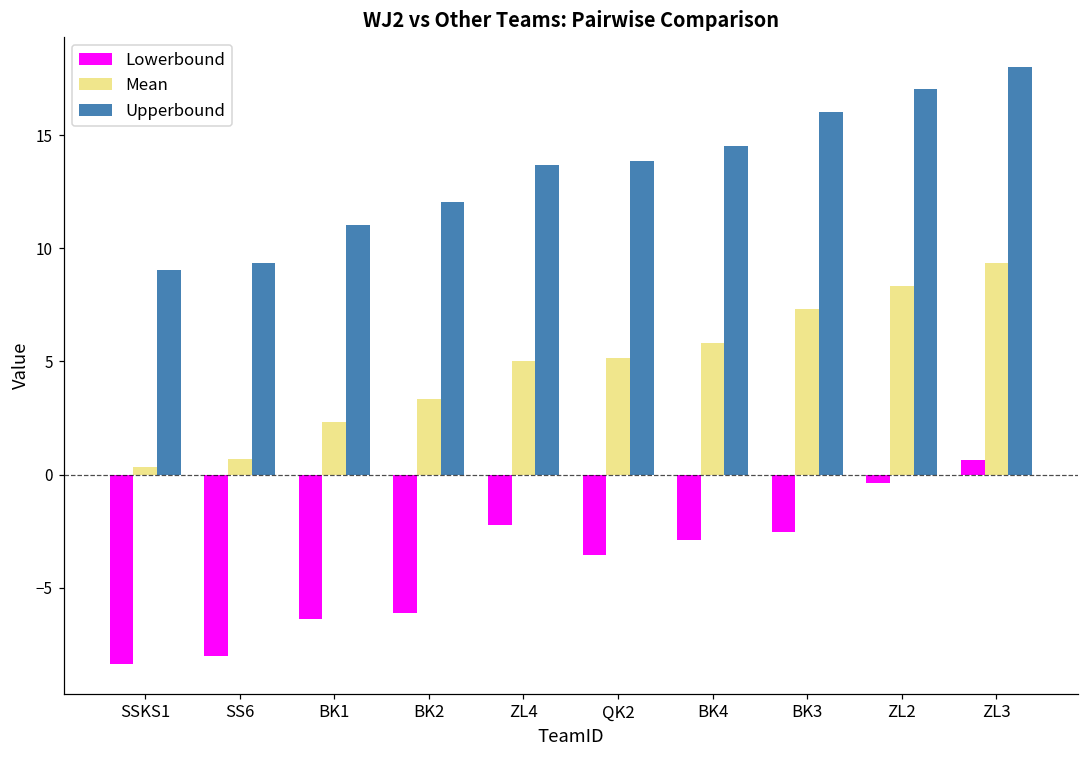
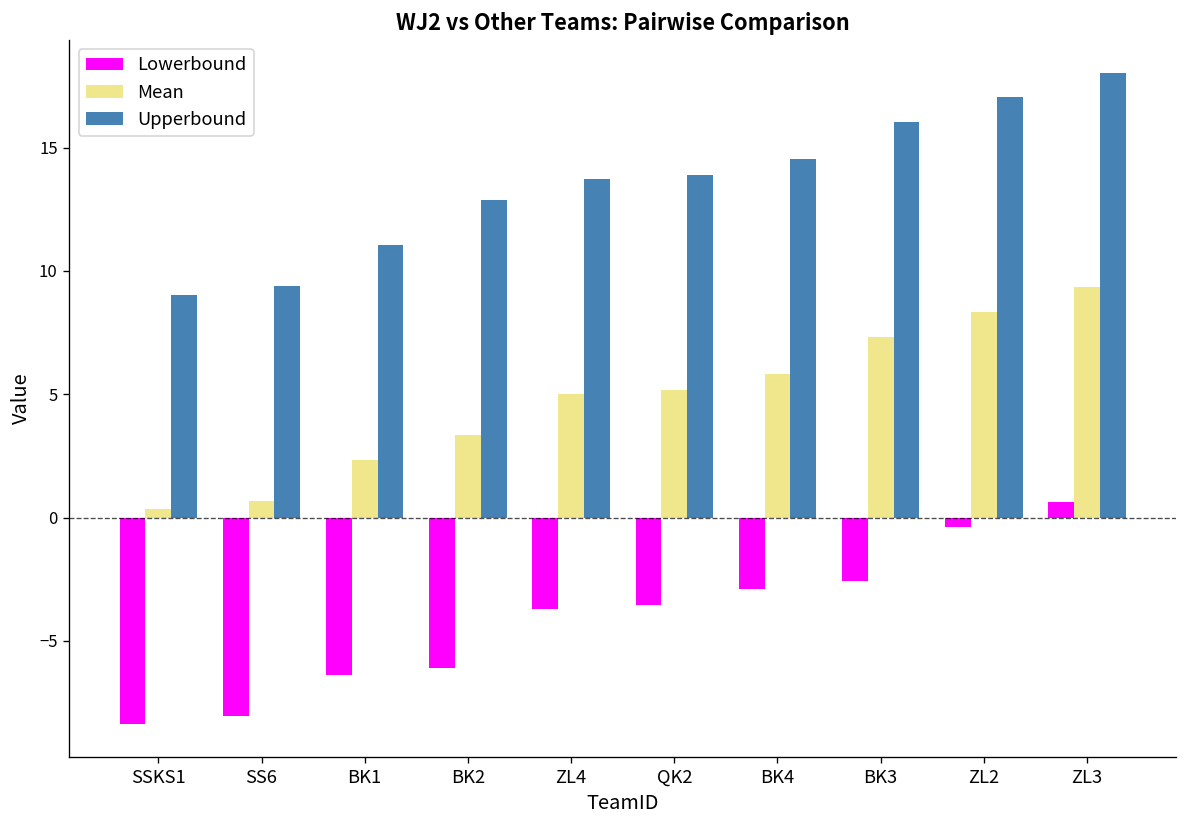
  {
    "Lowerbound": {
      "SSKS1": -8.4,
      "SS6": -8.0,
      "BK1": -6.4,
      "BK2": -6.1,
-     "ZL4": -2.2,
+     "ZL4": -3.7,
      "QK2": -3.5,
      "BK4": -2.9,
      "BK3": -2.5,
      "ZL2": -0.4,
      "ZL3": 0.6
    },
    "Mean": {
      "SSKS1": 0.3,
      "SS6": 0.7,
      "BK1": 2.3,
      "BK2": 3.3,
      "ZL4": 5.0,
      "QK2": 5.2,
      "BK4": 5.8,
      "BK3": 7.3,
      "ZL2": 8.3,
      "ZL3": 9.3
    },
    "Upperbound": {
      "SSKS1": 9.0,
      "SS6": 9.4,
      "BK1": 11.0,
-     "BK2": 12.0,
+     "BK2": 12.9,
      "ZL4": 13.7,
      "QK2": 13.9,
      "BK4": 14.5,
      "BK3": 16.0,
      "ZL2": 17.0,
      "ZL3": 18.0
    }
  }
